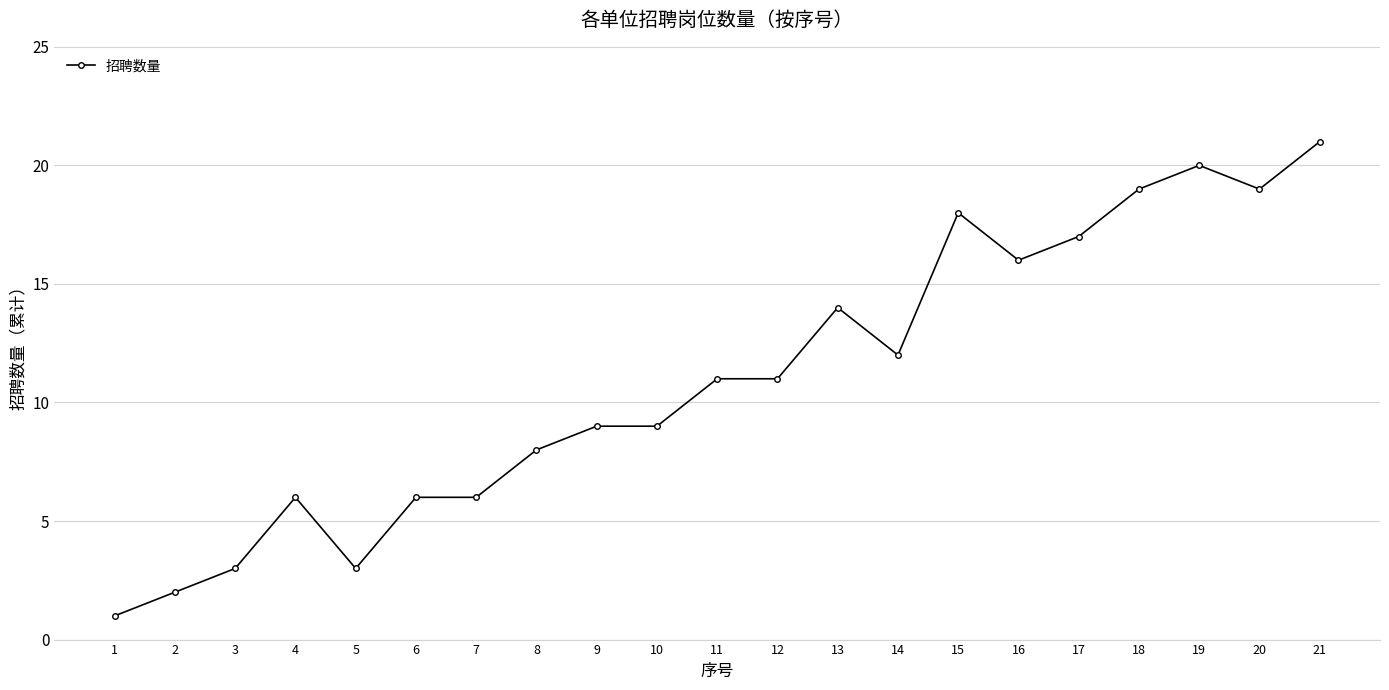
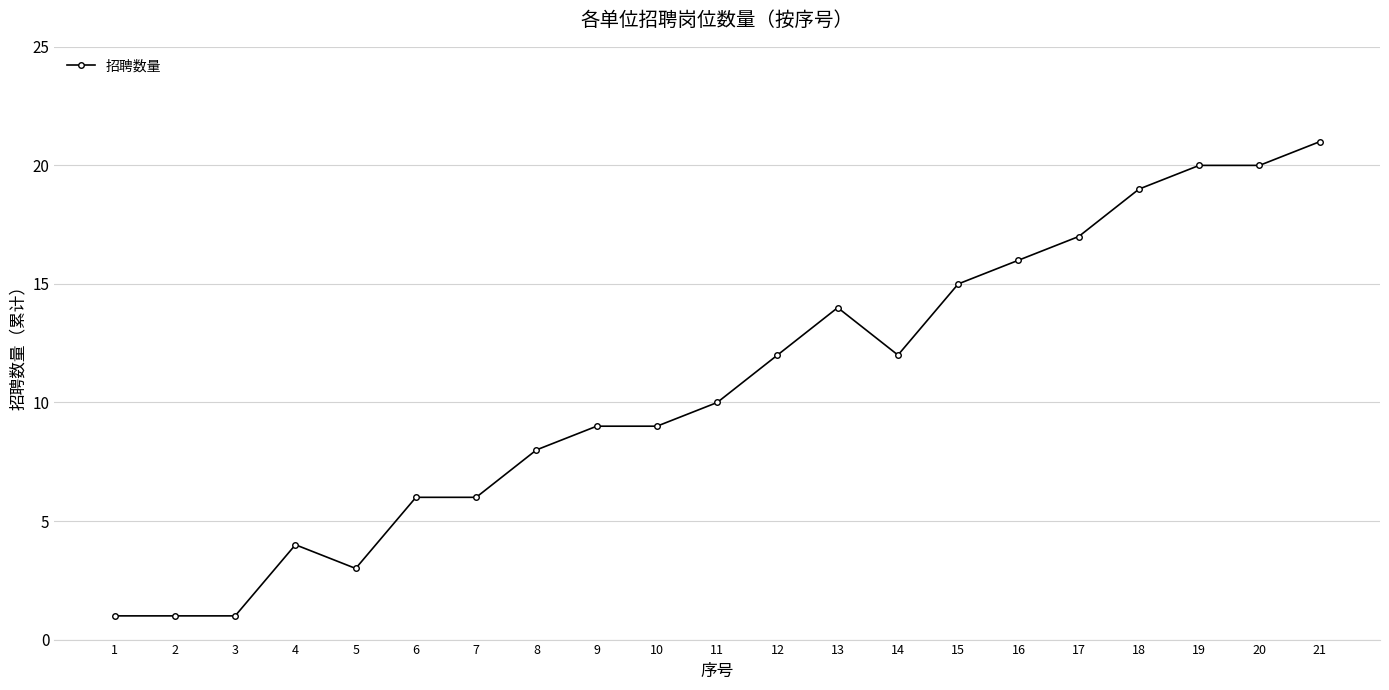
  {
    "1": 1,
-   "2": 2,
-   "3": 3,
-   "4": 6,
+   "2": 1,
+   "3": 1,
+   "4": 4,
    "5": 3,
    "6": 6,
    "7": 6,
    "8": 8,
    "9": 9,
    "10": 9,
-   "11": 11,
-   "12": 11,
+   "11": 10,
+   "12": 12,
    "13": 14,
    "14": 12,
-   "15": 18,
+   "15": 15,
    "16": 16,
    "17": 17,
    "18": 19,
    "19": 20,
-   "20": 19,
+   "20": 20,
    "21": 21
  }
